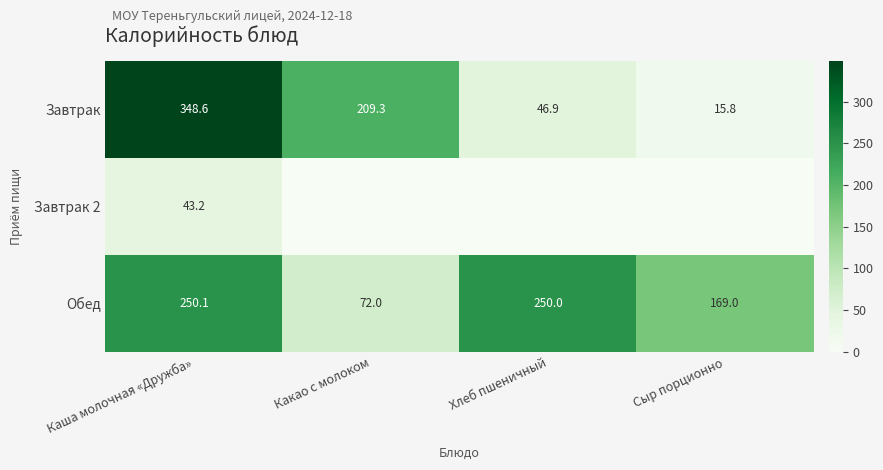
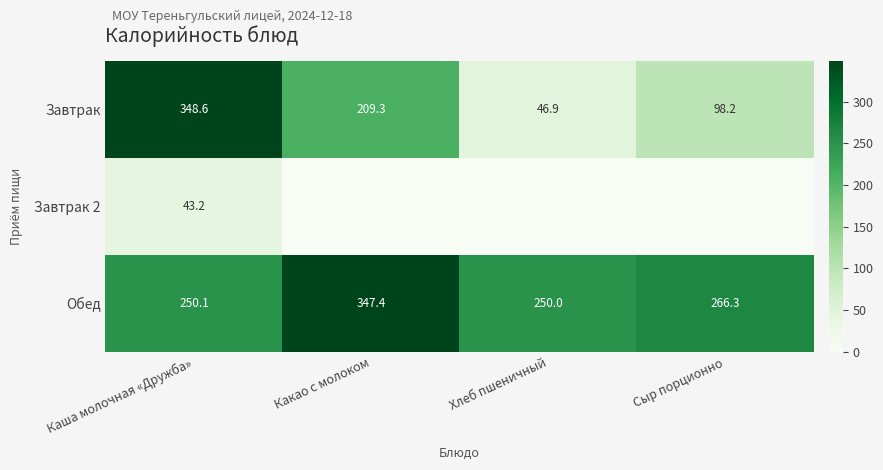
  {
    "Завтрак": {
      "Каша молочная «Дружба»": 348.6,
      "Какао с молоком": 209.3,
      "Хлеб пшеничный": 46.9,
-     "Сыр порционно": 15.8
+     "Сыр порционно": 98.2
    },
    "Завтрак 2": {
      "Каша молочная «Дружба»": 43.2
    },
    "Обед": {
      "Каша молочная «Дружба»": 250.1,
-     "Какао с молоком": 72.0,
+     "Какао с молоком": 347.4,
      "Хлеб пшеничный": 250.0,
-     "Сыр порционно": 169.0
+     "Сыр порционно": 266.3
    }
  }
